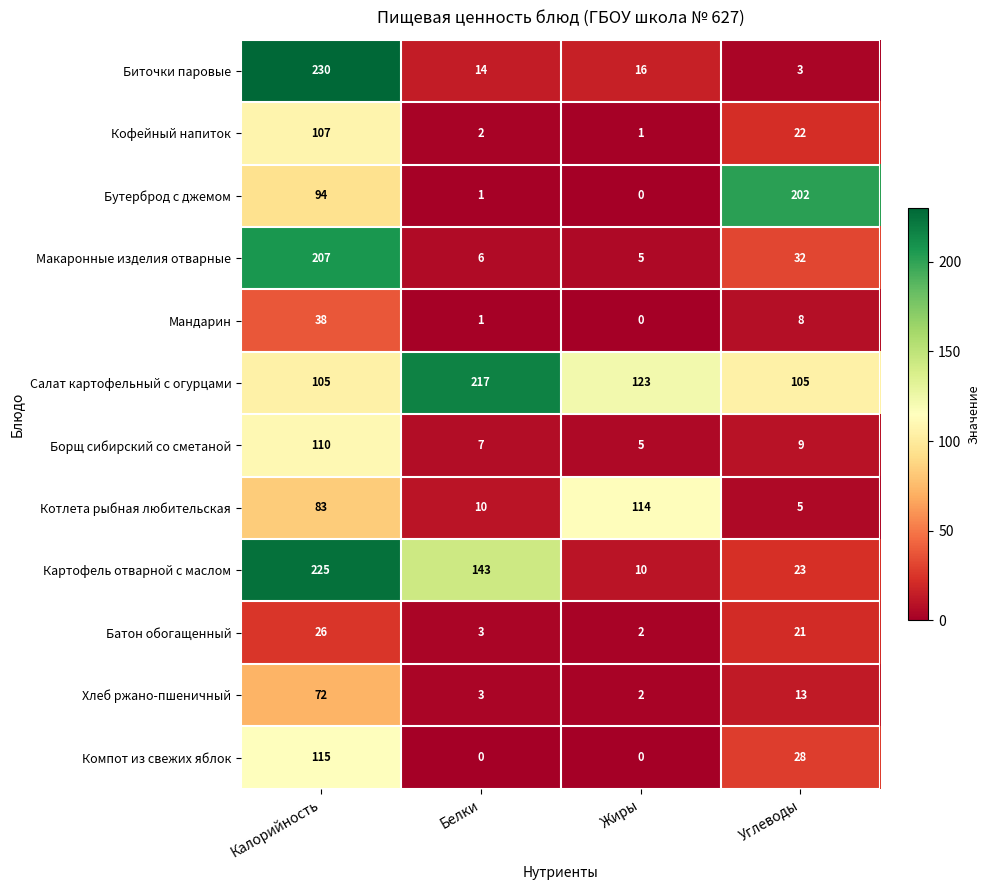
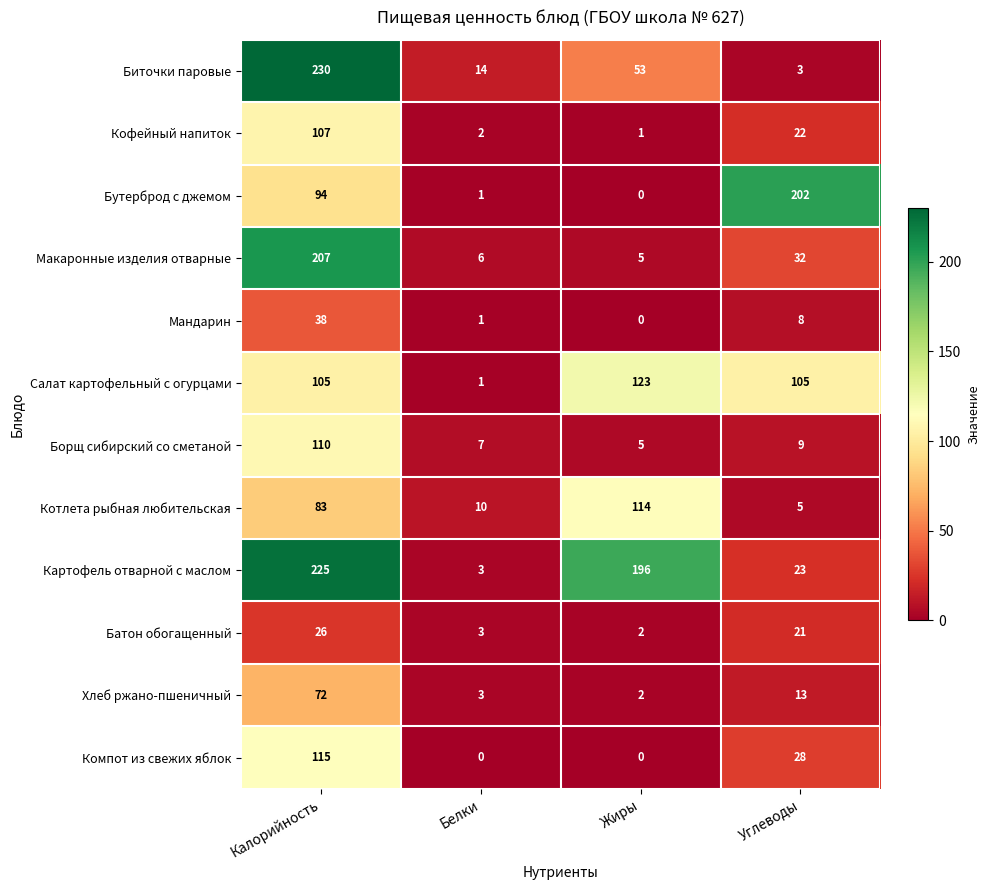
  {
    "Биточки паровые": {
      "Калорийность": 230,
      "Белки": 14,
-     "Жиры": 16,
+     "Жиры": 53,
      "Углеводы": 3
    },
    "Кофейный напиток": {
      "Калорийность": 107,
      "Белки": 2,
      "Жиры": 1,
      "Углеводы": 22
    },
    "Бутерброд с джемом": {
      "Калорийность": 94,
      "Белки": 1,
      "Жиры": 0,
      "Углеводы": 202
    },
    "Макаронные изделия отварные": {
      "Калорийность": 207,
      "Белки": 6,
      "Жиры": 5,
      "Углеводы": 32
    },
    "Мандарин": {
      "Калорийность": 38,
      "Белки": 1,
      "Жиры": 0,
      "Углеводы": 8
    },
    "Салат картофельный с огурцами": {
      "Калорийность": 105,
-     "Белки": 217,
+     "Белки": 1,
      "Жиры": 123,
      "Углеводы": 105
    },
    "Борщ сибирский со сметаной": {
      "Калорийность": 110,
      "Белки": 7,
      "Жиры": 5,
      "Углеводы": 9
    },
    "Котлета рыбная любительская": {
      "Калорийность": 83,
      "Белки": 10,
      "Жиры": 114,
      "Углеводы": 5
    },
    "Картофель отварной с маслом": {
      "Калорийность": 225,
-     "Белки": 143,
-     "Жиры": 10,
+     "Белки": 3,
+     "Жиры": 196,
      "Углеводы": 23
    },
    "Батон обогащенный": {
      "Калорийность": 26,
      "Белки": 3,
      "Жиры": 2,
      "Углеводы": 21
    },
    "Хлеб ржано-пшеничный": {
      "Калорийность": 72,
      "Белки": 3,
      "Жиры": 2,
      "Углеводы": 13
    },
    "Компот из свежих яблок": {
      "Калорийность": 115,
      "Белки": 0,
      "Жиры": 0,
      "Углеводы": 28
    }
  }
